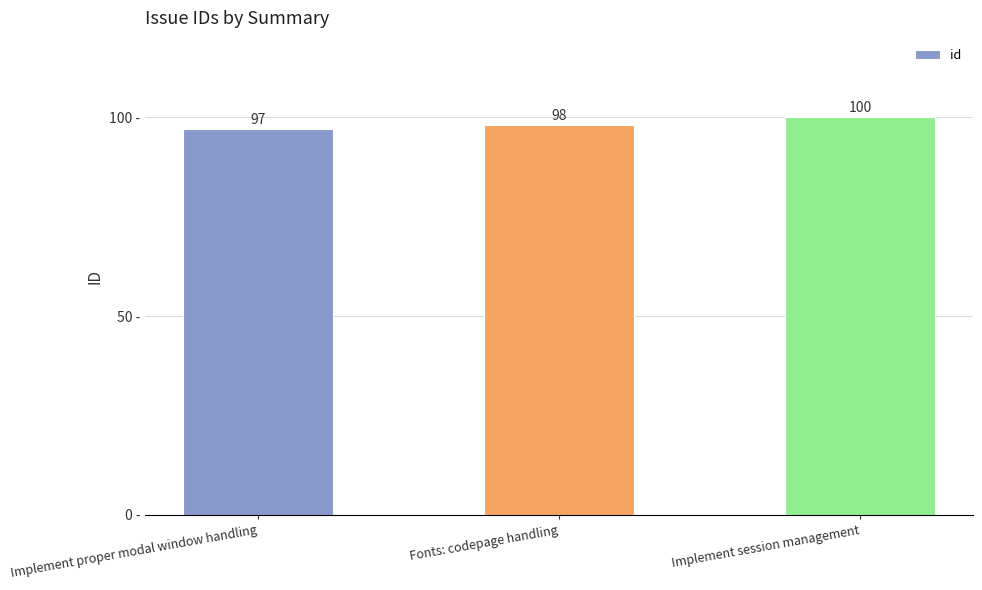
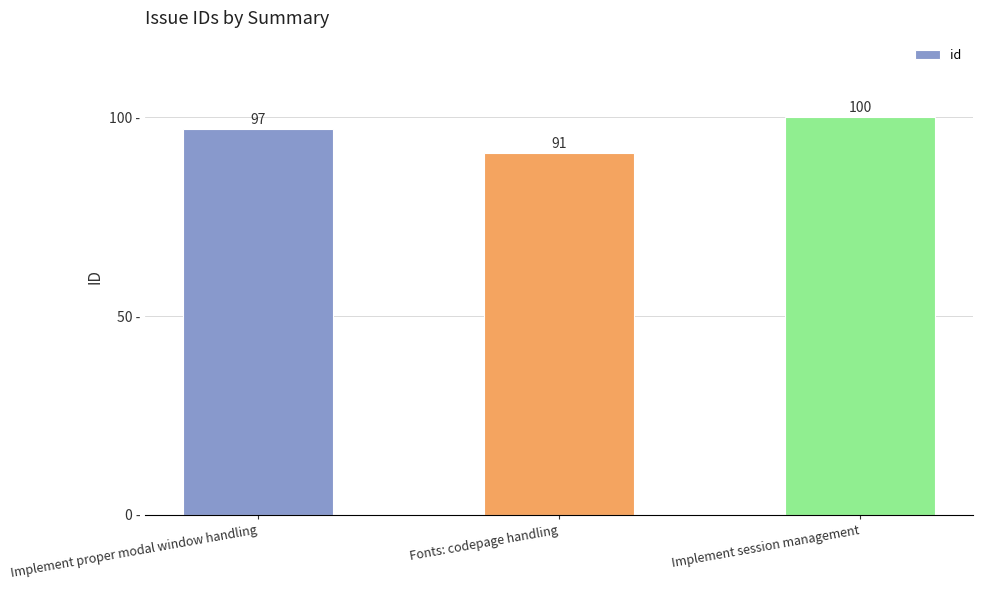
  {
    "Implement proper modal window handling": 97,
-   "Fonts: codepage handling": 98,
+   "Fonts: codepage handling": 91,
    "Implement session management": 100
  }
